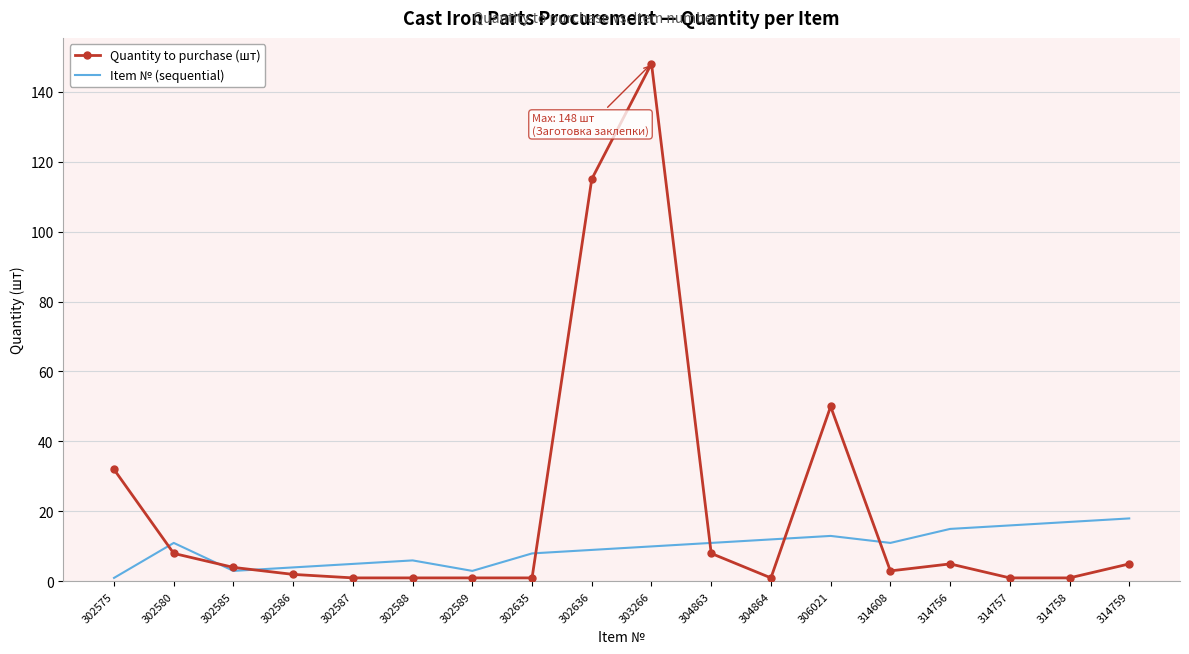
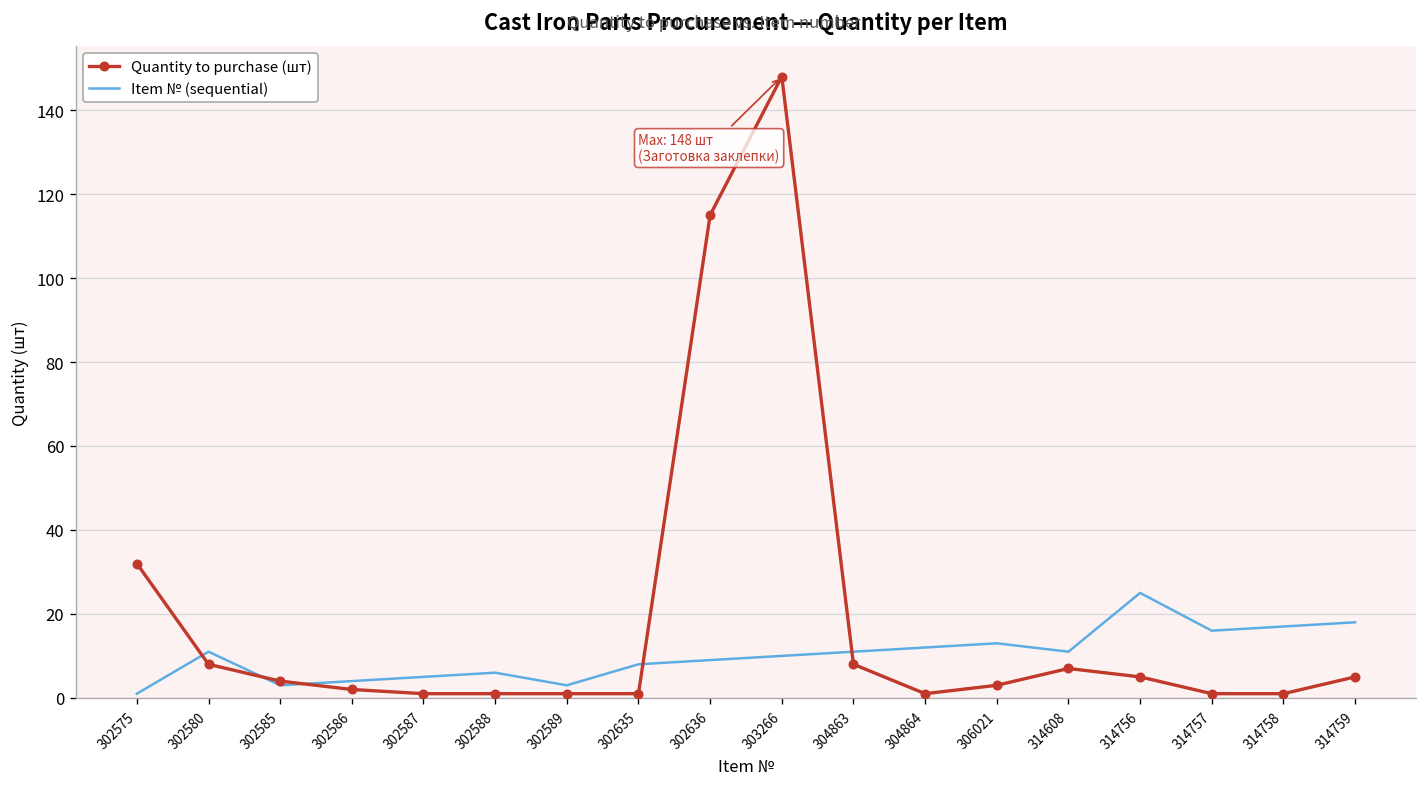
  {
    "Quantity to purchase (шт)": {
      "302575": 32,
      "302580": 8,
      "302585": 4,
      "302586": 2,
      "302587": 1,
      "302588": 1,
      "302589": 1,
      "302635": 1,
      "302636": 115,
      "304863": 8,
      "304864": 1,
-     "306021": 50,
-     "314608": 3,
+     "306021": 3,
+     "314608": 7,
      "314756": 5,
      "314757": 1,
      "314758": 1,
      "314759": 5
    },
    "Item № (sequential)": {
      "302575": 1,
      "302580": 11,
      "302585": 3,
      "302586": 4,
      "302587": 5,
      "302588": 6,
      "302589": 3,
      "302635": 8,
      "302636": 9,
      "303266": 10,
      "304863": 11,
      "304864": 12,
      "306021": 13,
      "314608": 11,
-     "314756": 15,
+     "314756": 25,
      "314757": 16,
      "314758": 17,
      "314759": 18
    }
  }
